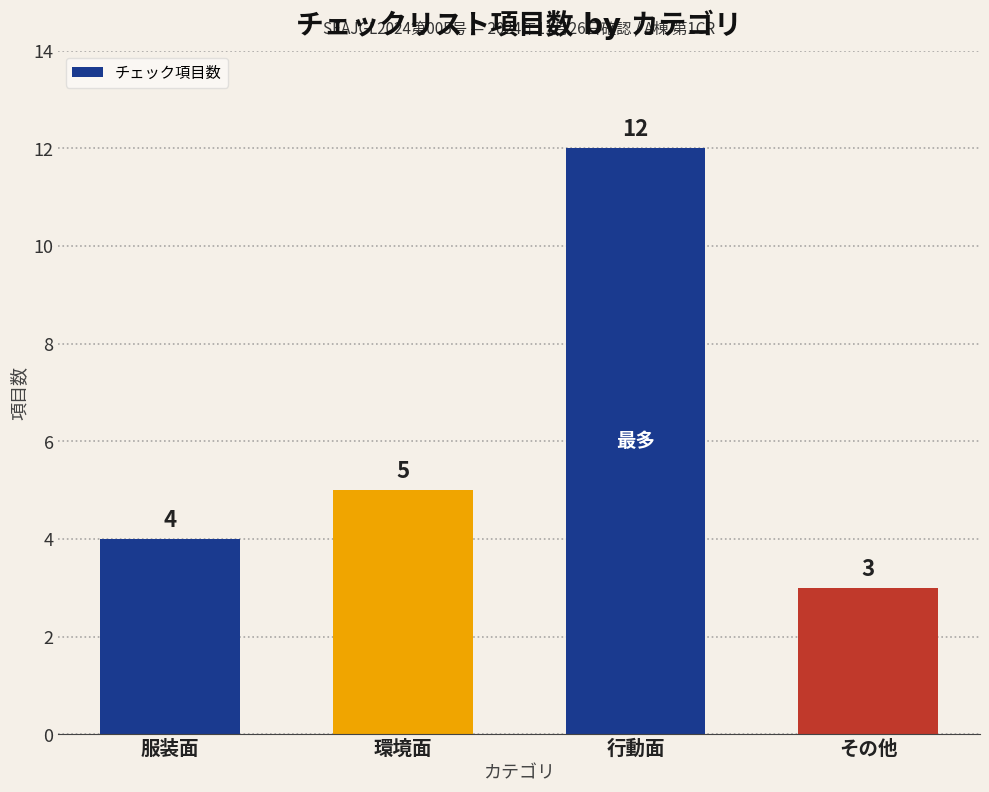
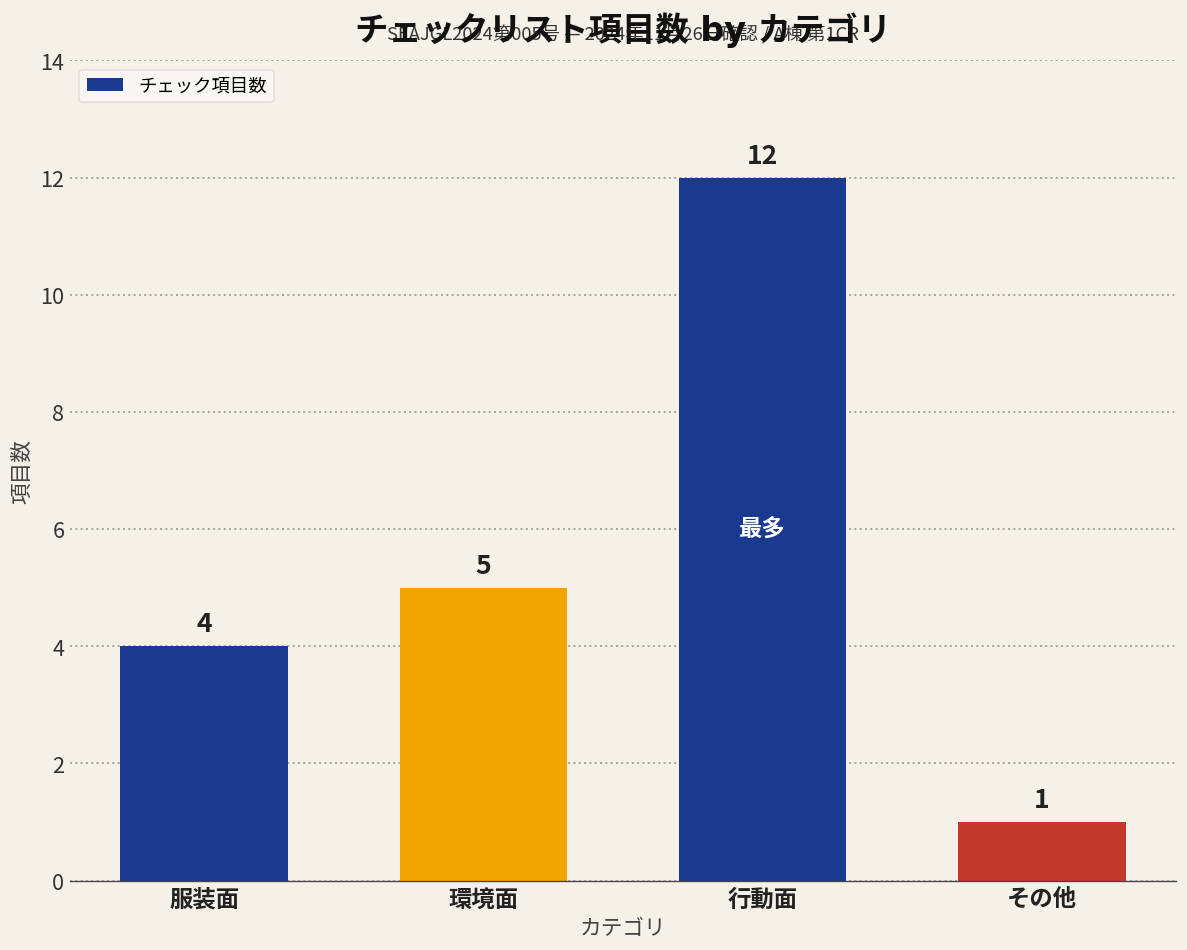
  {
    "服装面": 4,
    "環境面": 5,
    "行動面": 12,
-   "その他": 3
+   "その他": 1
  }
